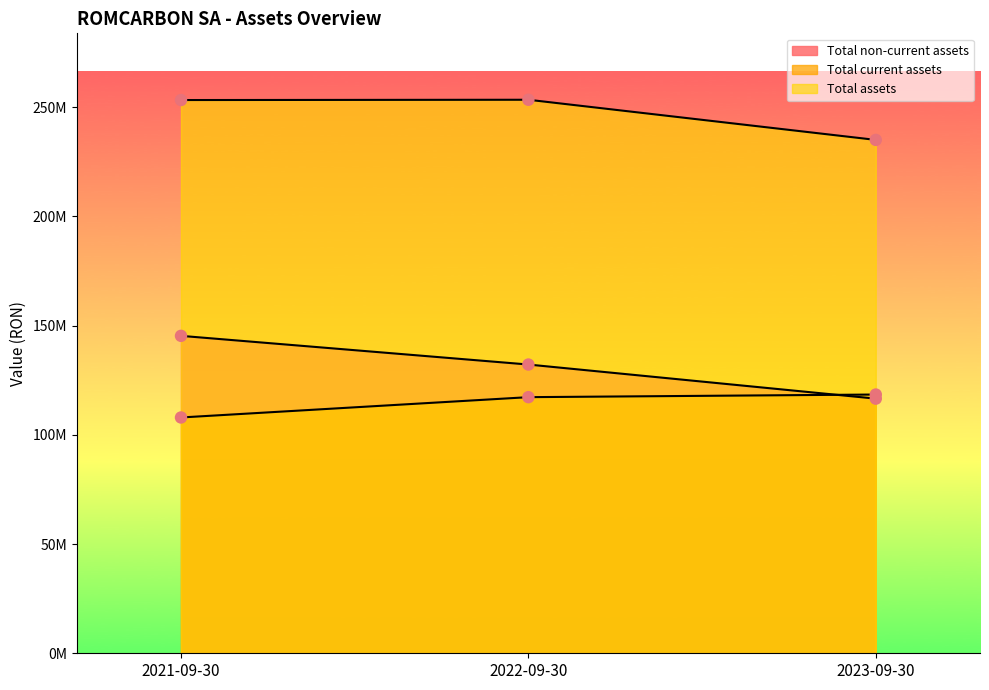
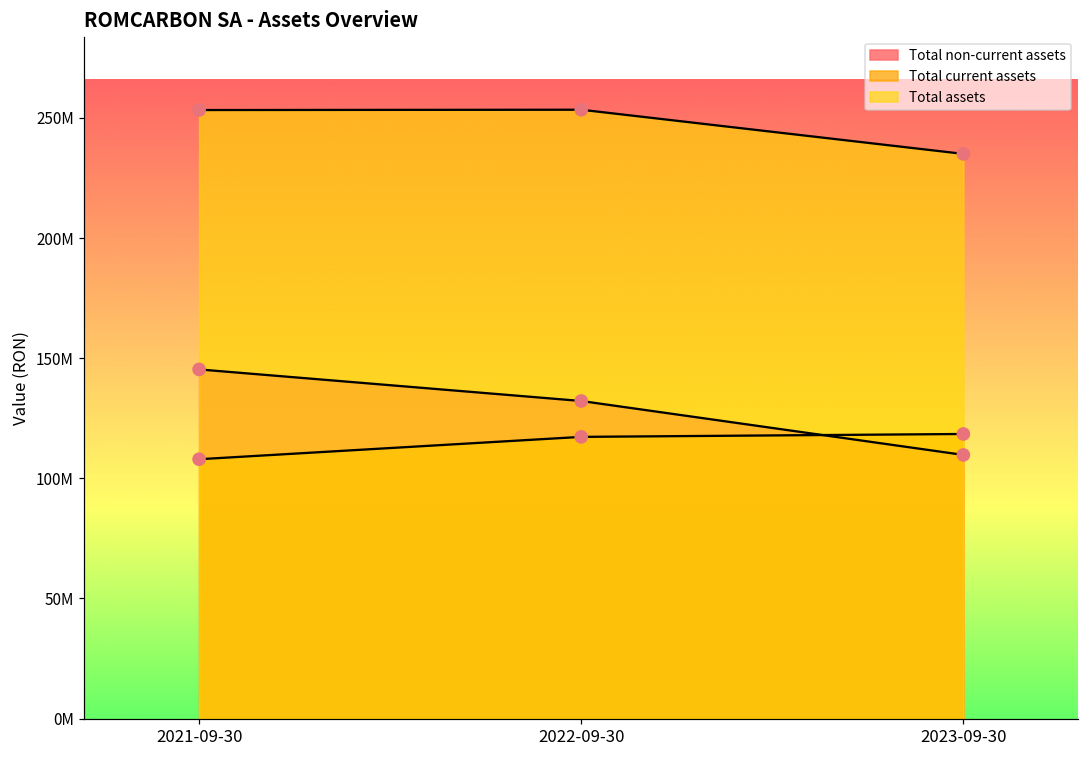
  {
    "Total non-current assets": {
      "2021-09-30": 145000000,
      "2022-09-30": 132000000,
-     "2023-09-30": 117000000
+     "2023-09-30": 110000000
    }
  }
